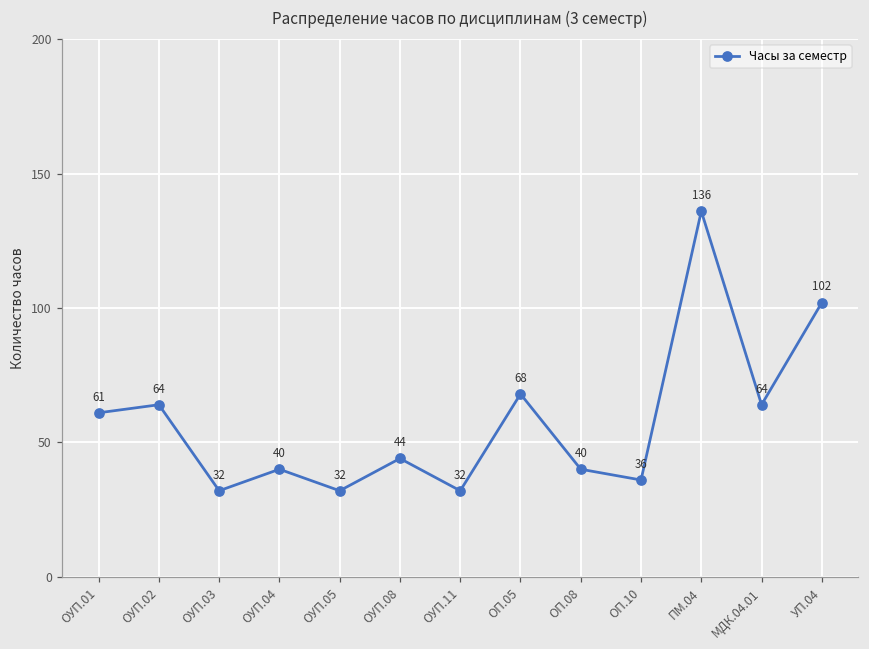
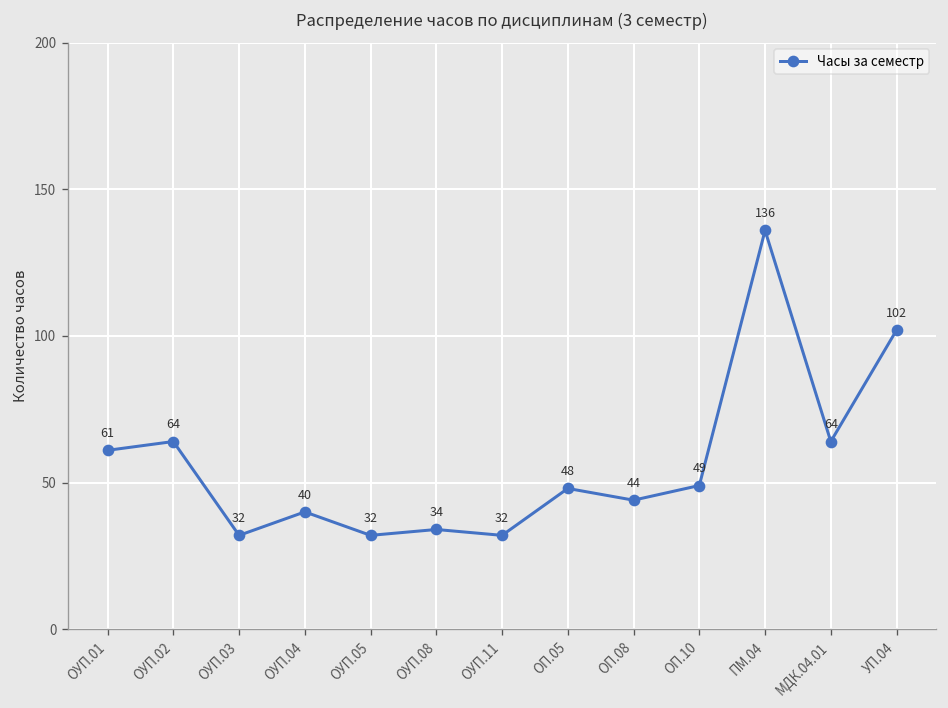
  {
    "ОУП.01": 61,
    "ОУП.02": 64,
    "ОУП.03": 32,
    "ОУП.04": 40,
    "ОУП.05": 32,
-   "ОУП.08": 44,
+   "ОУП.08": 34,
    "ОУП.11": 32,
-   "ОП.05": 68,
-   "ОП.08": 40,
-   "ОП.10": 36,
+   "ОП.05": 48,
+   "ОП.08": 44,
+   "ОП.10": 49,
    "ПМ.04": 136,
    "МДК.04.01": 64,
    "УП.04": 102
  }
